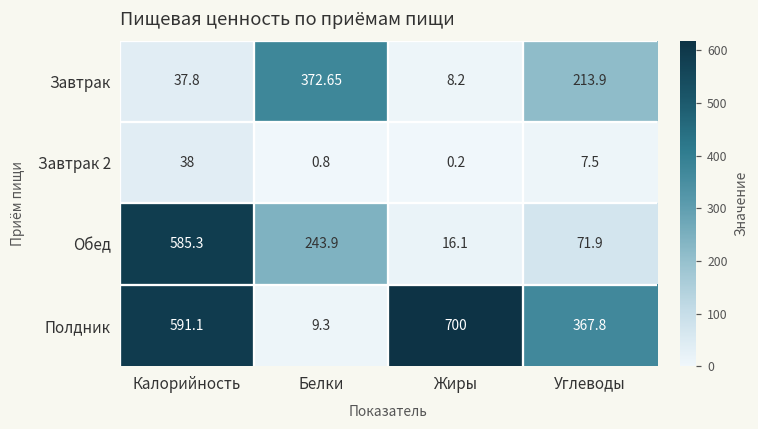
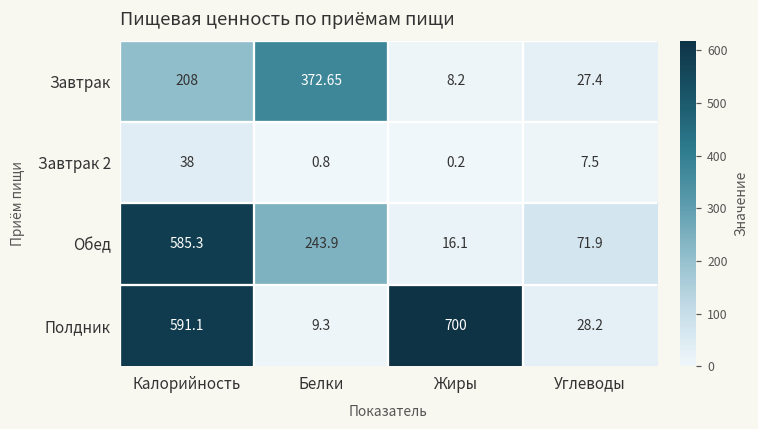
  {
    "Завтрак": {
-     "Калорийность": 37.8,
+     "Калорийность": 208,
      "Белки": 372.65,
      "Жиры": 8.2,
-     "Углеводы": 213.9
+     "Углеводы": 27.4
    },
    "Завтрак 2": {
      "Калорийность": 38,
      "Белки": 0.8,
      "Жиры": 0.2,
      "Углеводы": 7.5
    },
    "Обед": {
      "Калорийность": 585.3,
      "Белки": 243.9,
      "Жиры": 16.1,
      "Углеводы": 71.9
    },
    "Полдник": {
      "Калорийность": 591.1,
      "Белки": 9.3,
      "Жиры": 700,
-     "Углеводы": 367.8
+     "Углеводы": 28.2
    }
  }
